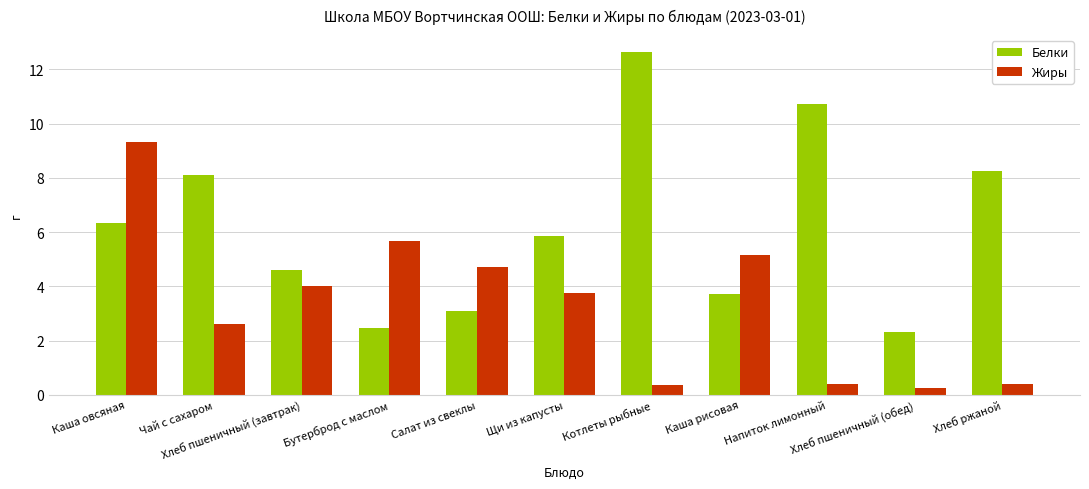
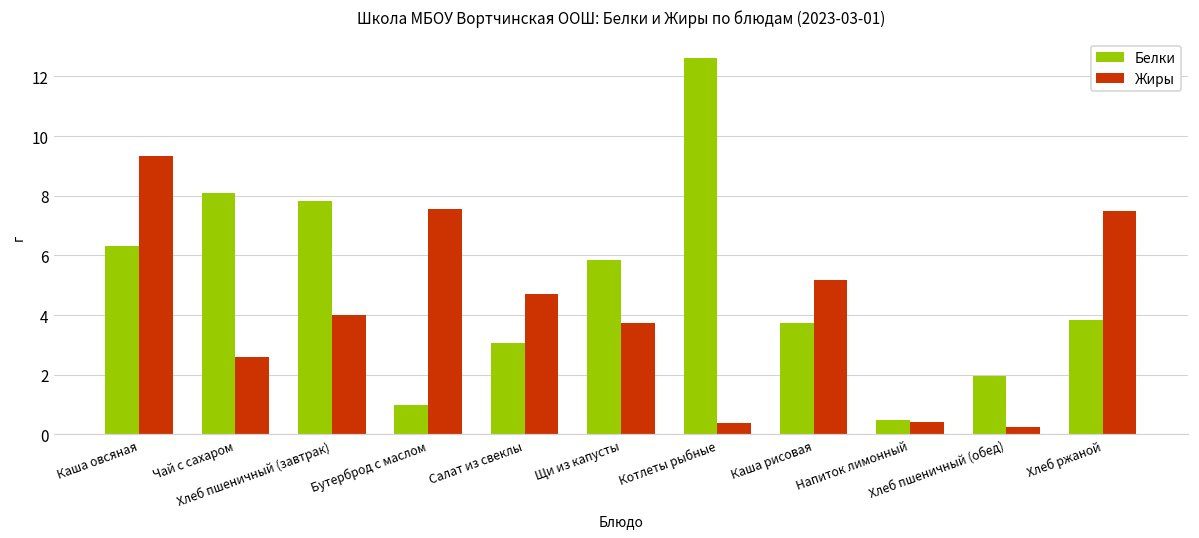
  {
    "Белки": {
      "Каша овсяная": 6.3,
      "Чай с сахаром": 8.1,
-     "Хлеб пшеничный (завтрак)": 4.6,
-     "Бутерброд с маслом": 2.5,
+     "Хлеб пшеничный (завтрак)": 7.8,
+     "Бутерброд с маслом": 1.0,
      "Салат из свеклы": 3.1,
      "Щи из капусты": 5.8,
      "Котлеты рыбные": 12.6,
      "Каша рисовая": 3.7,
-     "Напиток лимонный": 10.7,
-     "Хлеб пшеничный (обед)": 2.3,
-     "Хлеб ржаной": 8.2
+     "Напиток лимонный": 0.5,
+     "Хлеб пшеничный (обед)": 2.0,
+     "Хлеб ржаной": 3.9
    },
    "Жиры": {
      "Каша овсяная": 9.3,
      "Чай с сахаром": 2.6,
      "Хлеб пшеничный (завтрак)": 4.0,
-     "Бутерброд с маслом": 5.7,
+     "Бутерброд с маслом": 7.6,
      "Салат из свеклы": 4.7,
      "Щи из капусты": 3.7,
      "Котлеты рыбные": 0.4,
      "Каша рисовая": 5.2,
      "Напиток лимонный": 0.4,
      "Хлеб пшеничный (обед)": 0.2,
-     "Хлеб ржаной": 0.4
+     "Хлеб ржаной": 7.5
    }
  }
